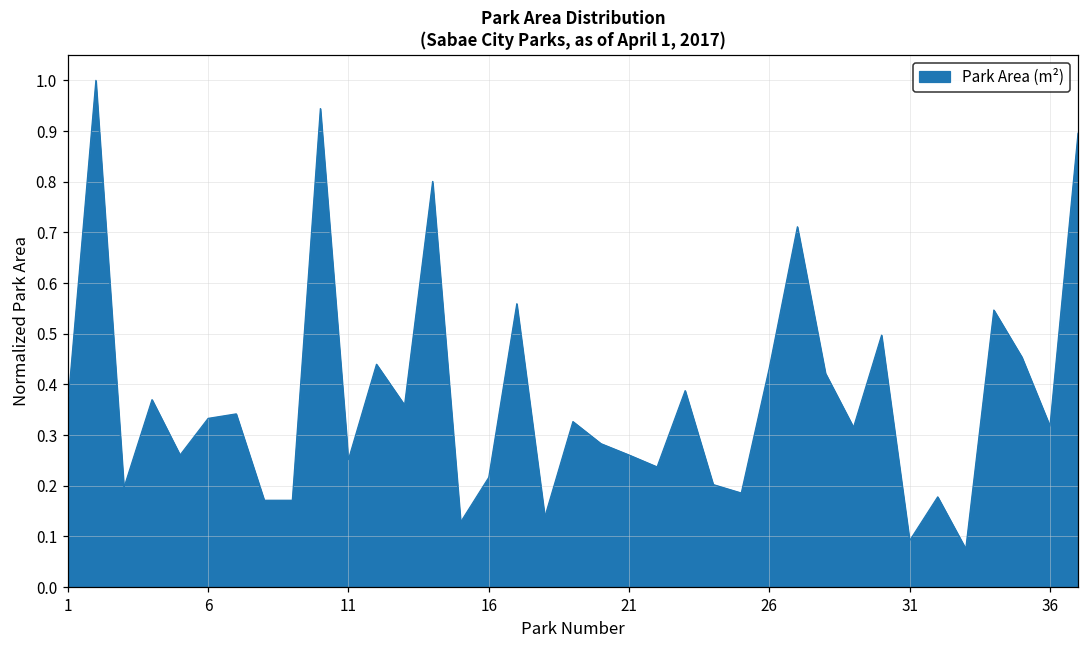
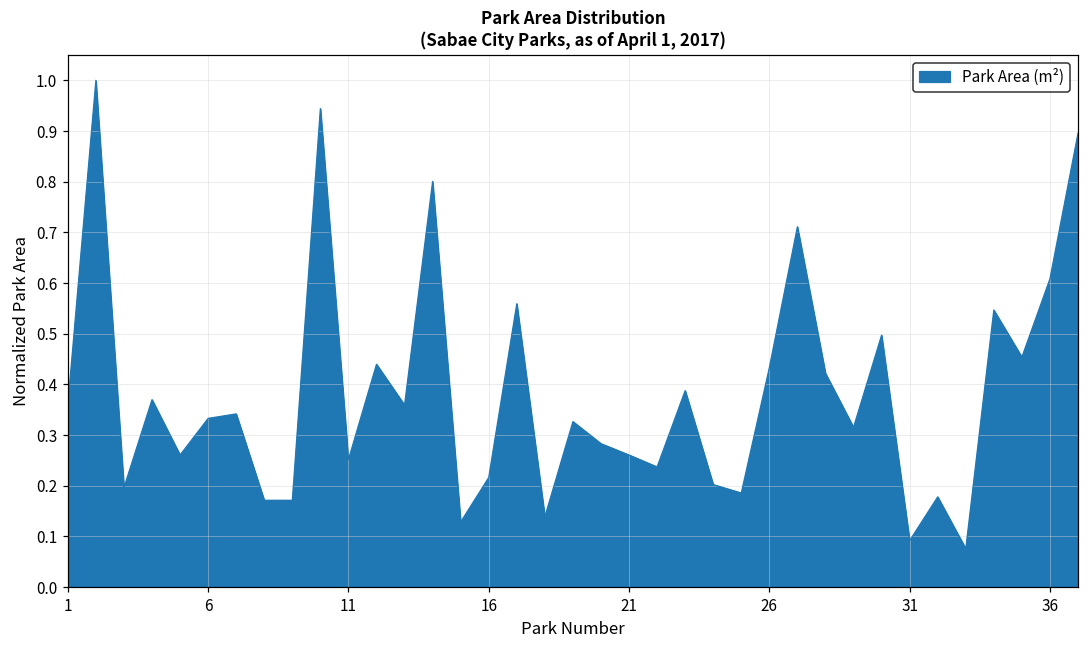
  {
    "1": 0.36,
    "6": 0.33,
    "11": 0.25,
    "16": 0.22,
    "21": 0.26,
    "26": 0.43,
    "31": 0.09,
-   "36": 0.32
+   "36": 0.61
  }
